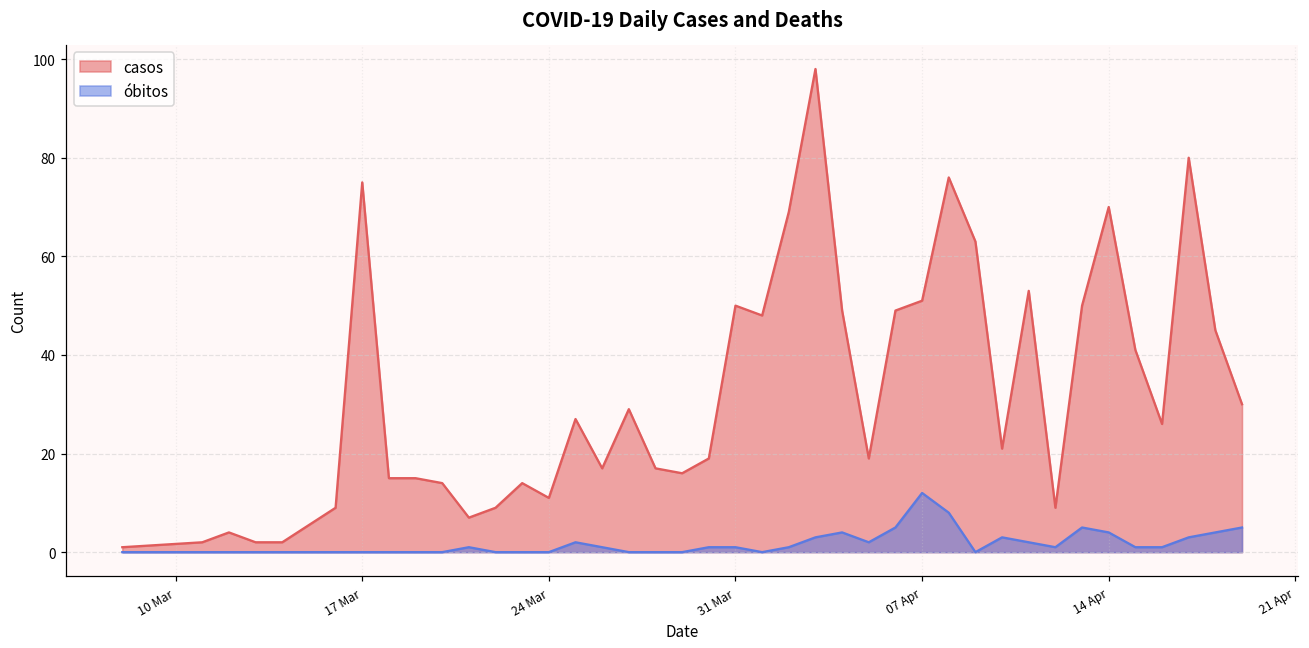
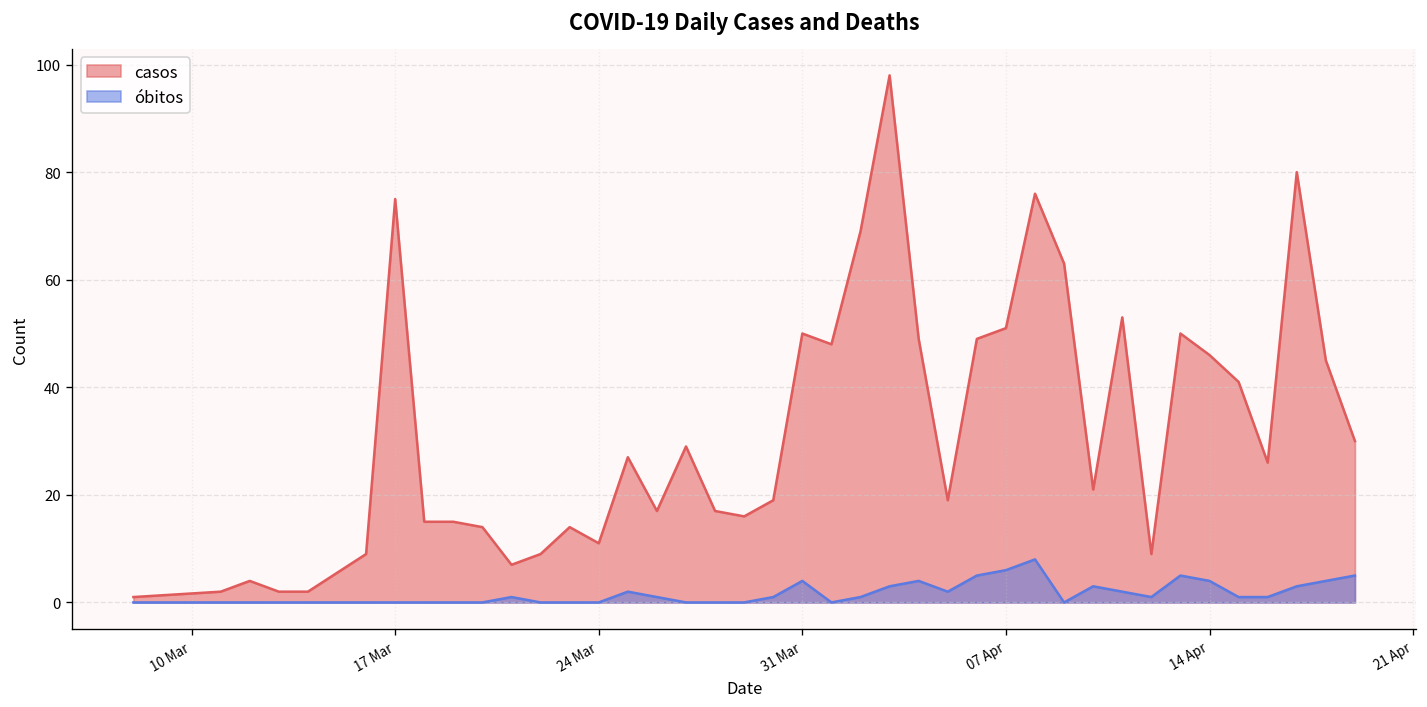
  {
    "casos": {
      "17 Mar": 75,
      "24 Mar": 11,
      "31 Mar": 50,
      "07 Apr": 51,
-     "14 Apr": 70
+     "14 Apr": 46
    },
    "óbitos": {
      "17 Mar": 0,
      "24 Mar": 0,
-     "31 Mar": 1,
-     "07 Apr": 12,
+     "31 Mar": 4,
+     "07 Apr": 6,
      "14 Apr": 4
    }
  }
